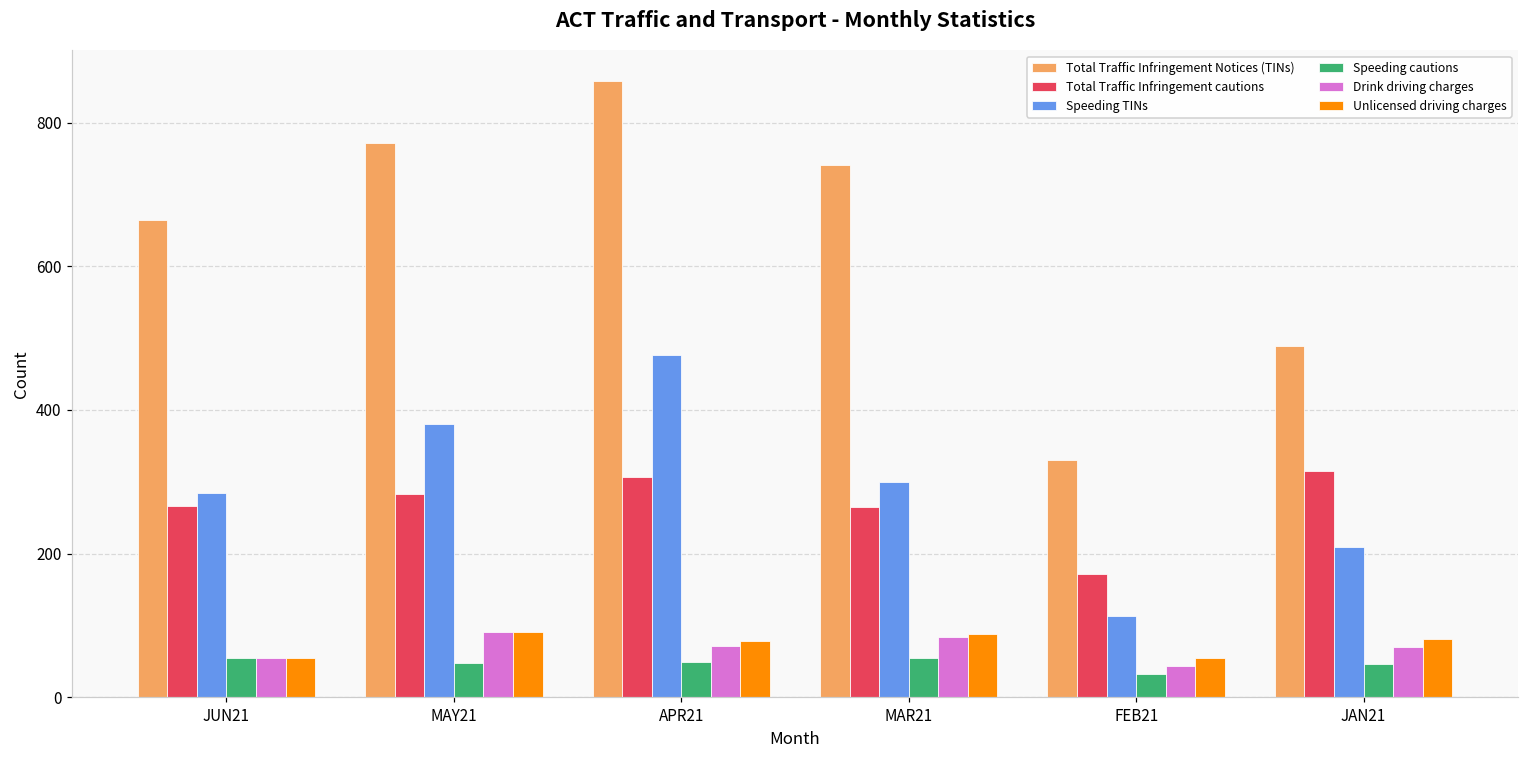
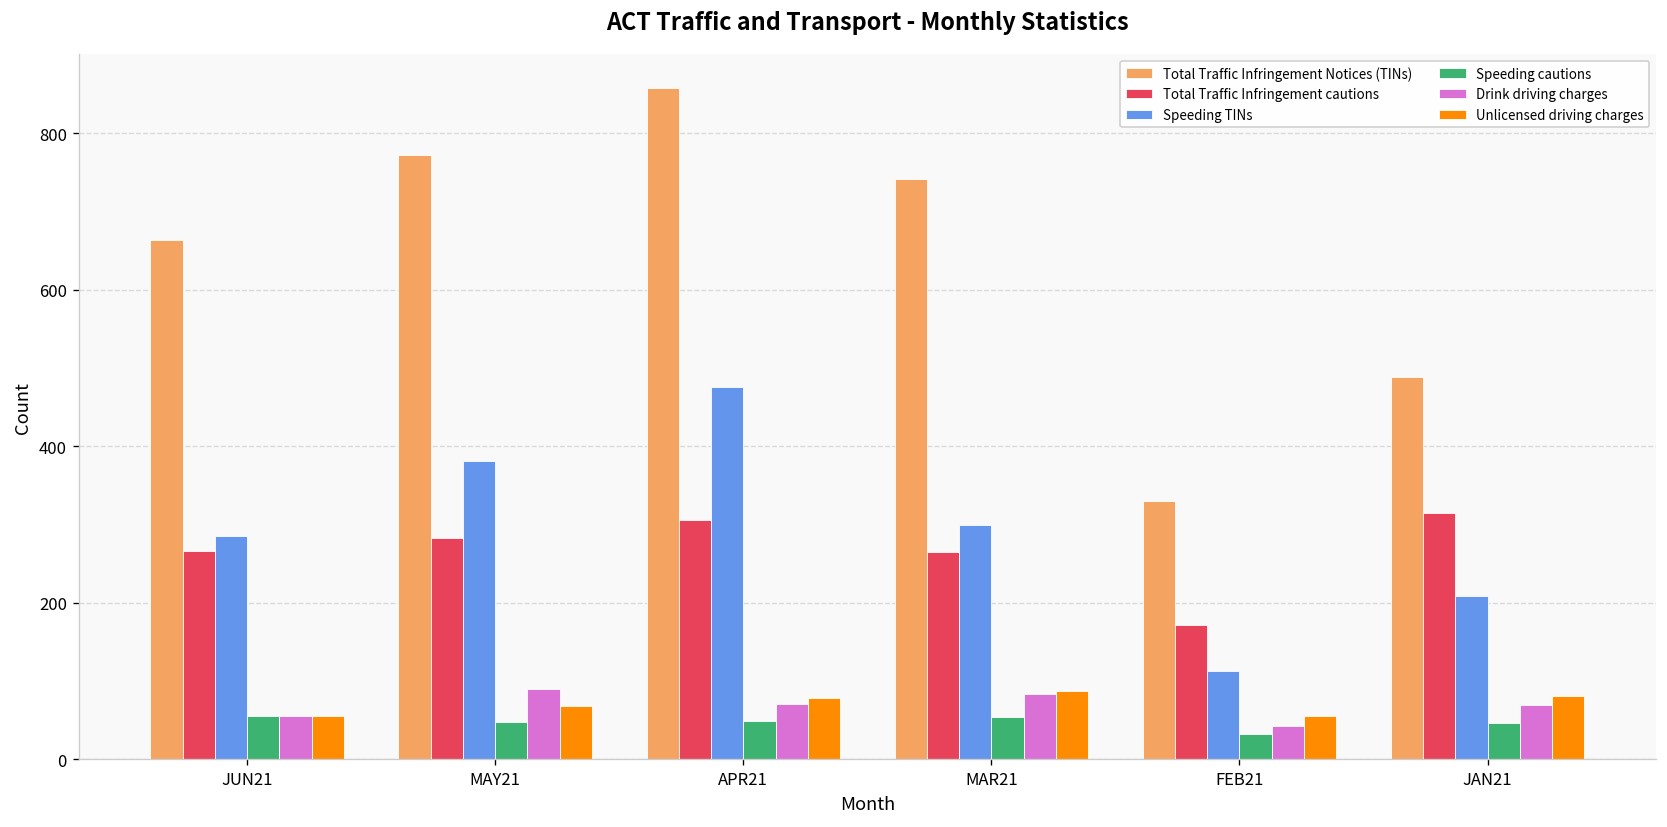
  {
    "Total Traffic Infringement Notices (TINs)": {
      "JUN21": 660,
      "MAY21": 770,
      "APR21": 860,
      "MAR21": 740,
      "FEB21": 330,
      "JAN21": 490
    },
    "Total Traffic Infringement cautions": {
      "JUN21": 270,
      "MAY21": 280,
      "APR21": 310,
      "MAR21": 270,
      "FEB21": 170,
      "JAN21": 320
    },
    "Speeding TINs": {
      "JUN21": 290,
      "MAY21": 380,
      "APR21": 480,
      "MAR21": 300,
      "FEB21": 110,
      "JAN21": 210
    },
    "Speeding cautions": {
      "JUN21": 60,
      "MAY21": 50,
      "APR21": 50,
      "MAR21": 50,
      "FEB21": 30,
      "JAN21": 50
    },
    "Drink driving charges": {
      "JUN21": 60,
      "MAY21": 90,
      "APR21": 70,
      "MAR21": 80,
      "FEB21": 40,
      "JAN21": 70
    },
    "Unlicensed driving charges": {
      "JUN21": 60,
-     "MAY21": 90,
+     "MAY21": 70,
      "APR21": 80,
      "MAR21": 90,
      "FEB21": 60,
      "JAN21": 80
    }
  }
